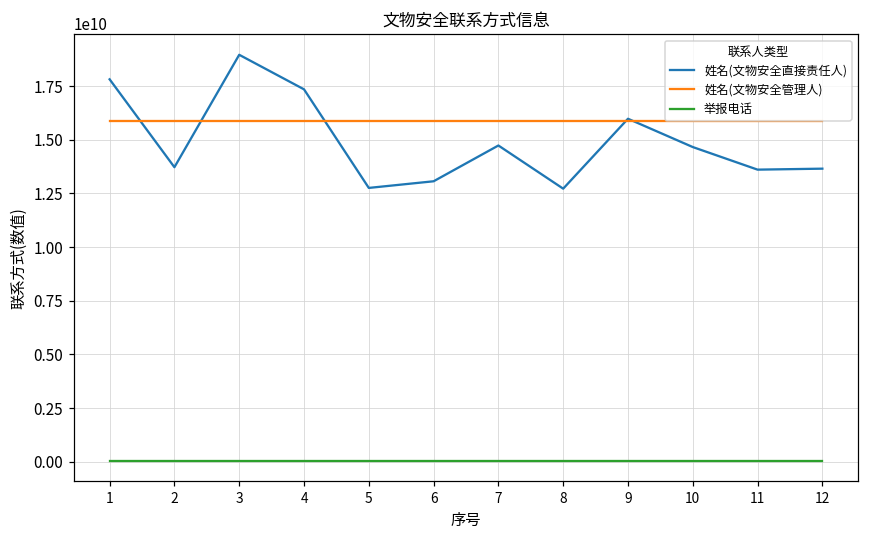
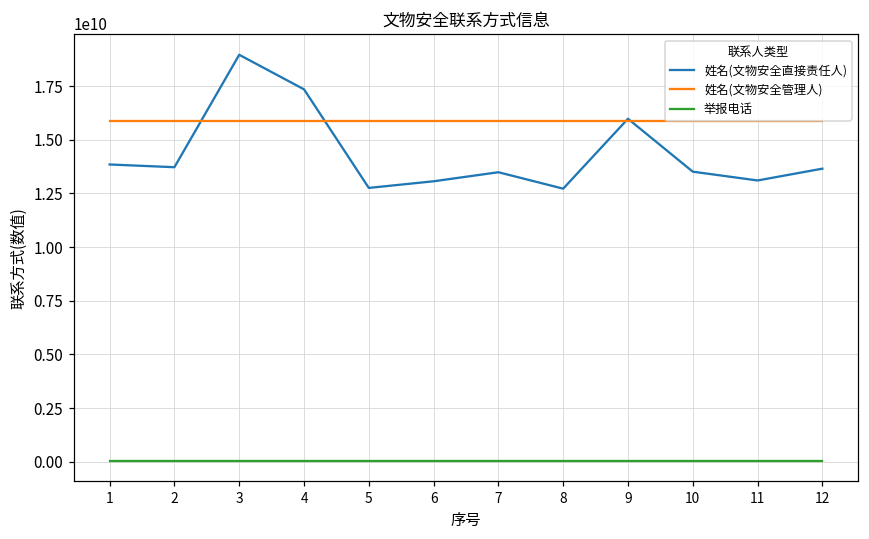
  {
    "姓名(文物安全直接责任人)": {
-     "1": 17800000000,
+     "1": 13900000000,
      "2": 13700000000,
      "3": 19000000000,
      "4": 17400000000,
      "5": 12800000000,
      "6": 13100000000,
-     "7": 14700000000,
+     "7": 13500000000,
      "8": 12700000000,
-     "10": 14700000000,
-     "11": 13600000000,
+     "10": 13500000000,
+     "11": 13100000000,
      "12": 13700000000
    },
    "姓名(文物安全管理人)": {
      "1": 15900000000,
      "2": 15900000000,
      "3": 15900000000,
      "4": 15900000000,
      "5": 15900000000,
      "6": 15900000000,
      "7": 15900000000,
      "8": 15900000000,
      "10": 15900000000,
      "11": 15900000000,
      "12": 15900000000
    },
    "举报电话": {
      "1": 0,
      "2": 0,
      "3": 0,
      "4": 0,
      "5": 0,
      "6": 0,
      "7": 0,
      "8": 0,
      "9": 0,
      "10": 0,
      "11": 0,
      "12": 0
    }
  }
